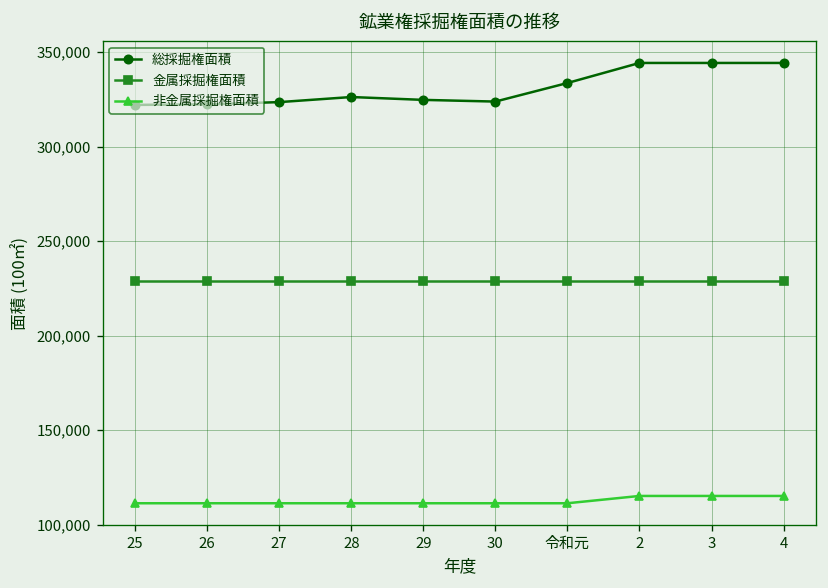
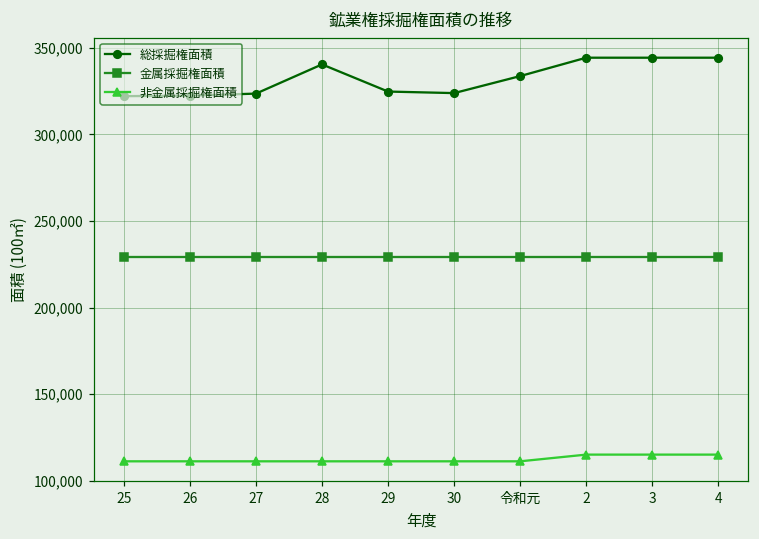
  {
    "総採掘権面積": {
      "27": "324,000",
-     "28": "326,000",
+     "28": "340,000",
      "29": "325,000",
      "30": "324,000",
      "令和元": "334,000",
      "2": "344,000",
      "3": "344,000",
      "4": "344,000"
    },
    "金属採掘権面積": {
      "25": "229,000",
      "26": "229,000",
      "27": "229,000",
      "28": "229,000",
      "29": "229,000",
      "30": "229,000",
      "令和元": "229,000",
      "2": "229,000",
      "3": "229,000",
      "4": "229,000"
    },
    "非金属採掘権面積": {
      "25": "111,000",
      "26": "111,000",
      "27": "111,000",
      "28": "111,000",
      "29": "111,000",
      "30": "111,000",
      "令和元": "111,000",
      "2": "115,000",
      "3": "115,000",
      "4": "115,000"
    }
  }
